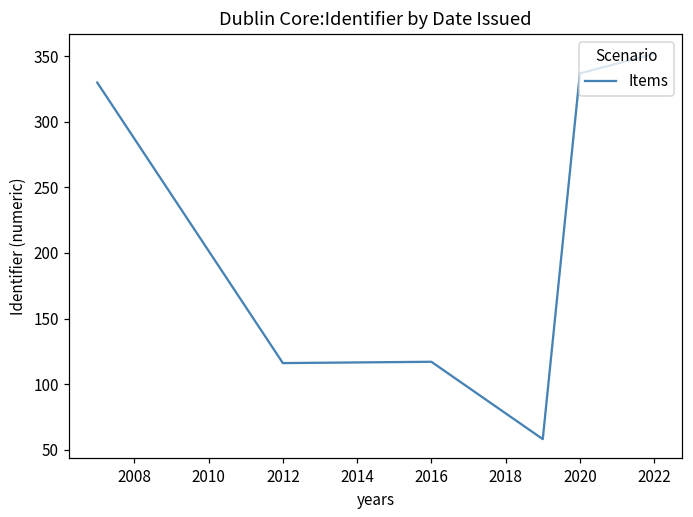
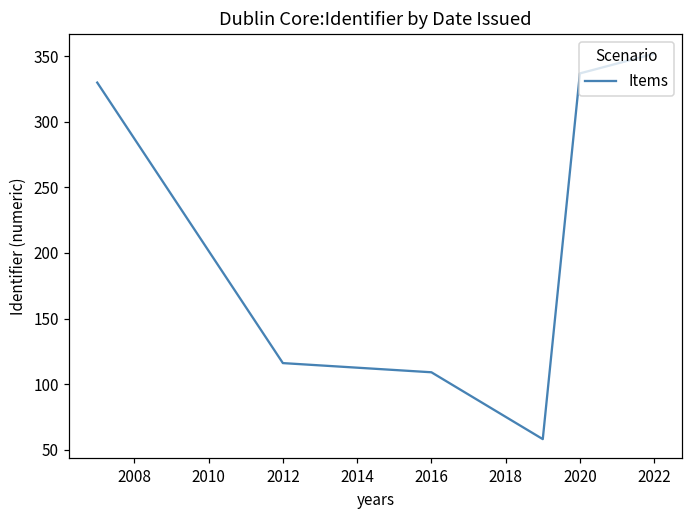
  {
    "2012": 116,
-   "2016": 117
+   "2016": 109
  }
